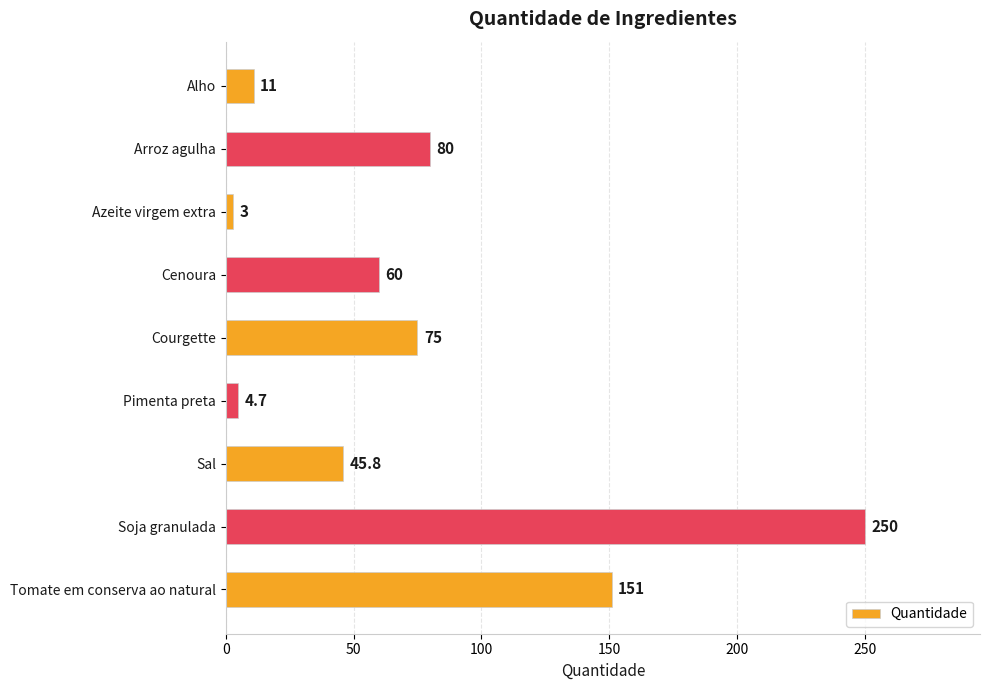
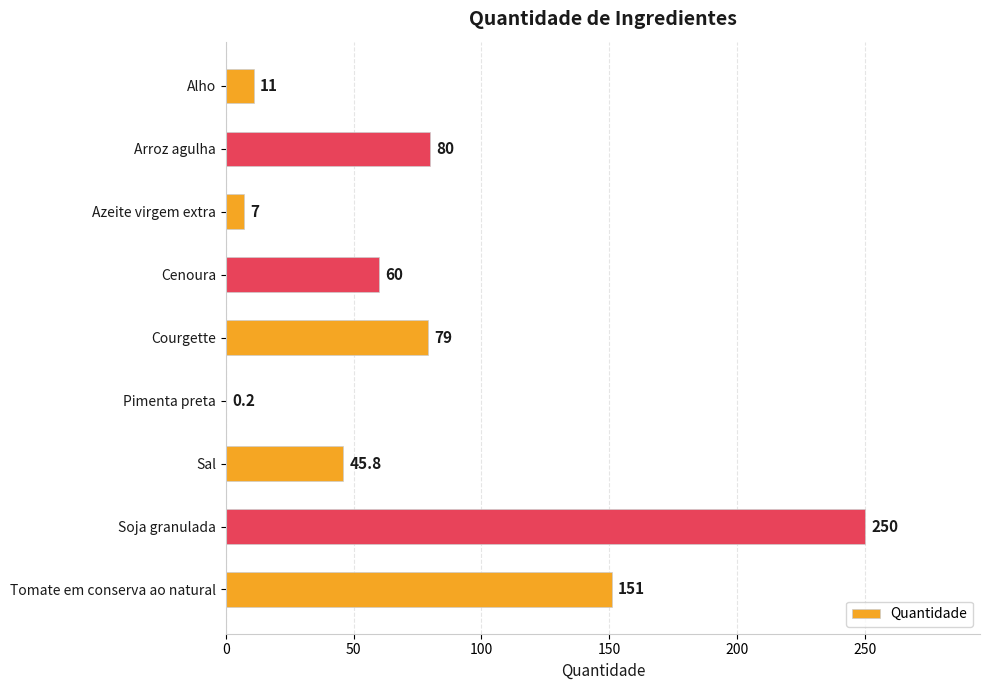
  {
    "Alho": 11,
    "Arroz agulha": 80,
-   "Azeite virgem extra": 3,
+   "Azeite virgem extra": 7,
    "Cenoura": 60,
-   "Courgette": 75,
-   "Pimenta preta": 4.7,
+   "Courgette": 79,
+   "Pimenta preta": 0.2,
    "Sal": 45.8,
    "Soja granulada": 250,
    "Tomate em conserva ao natural": 151
  }
